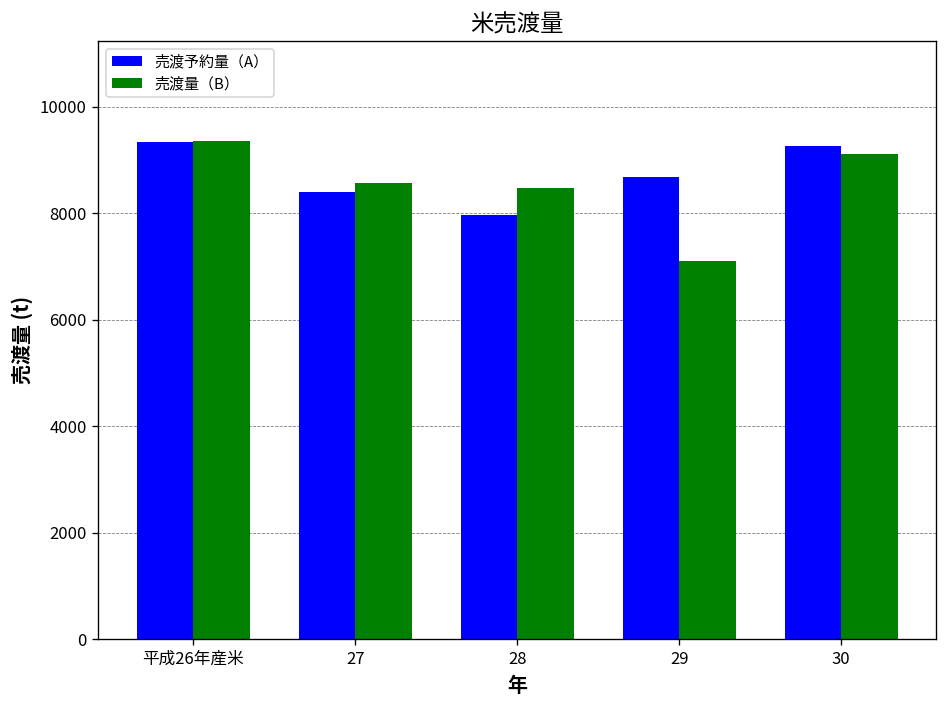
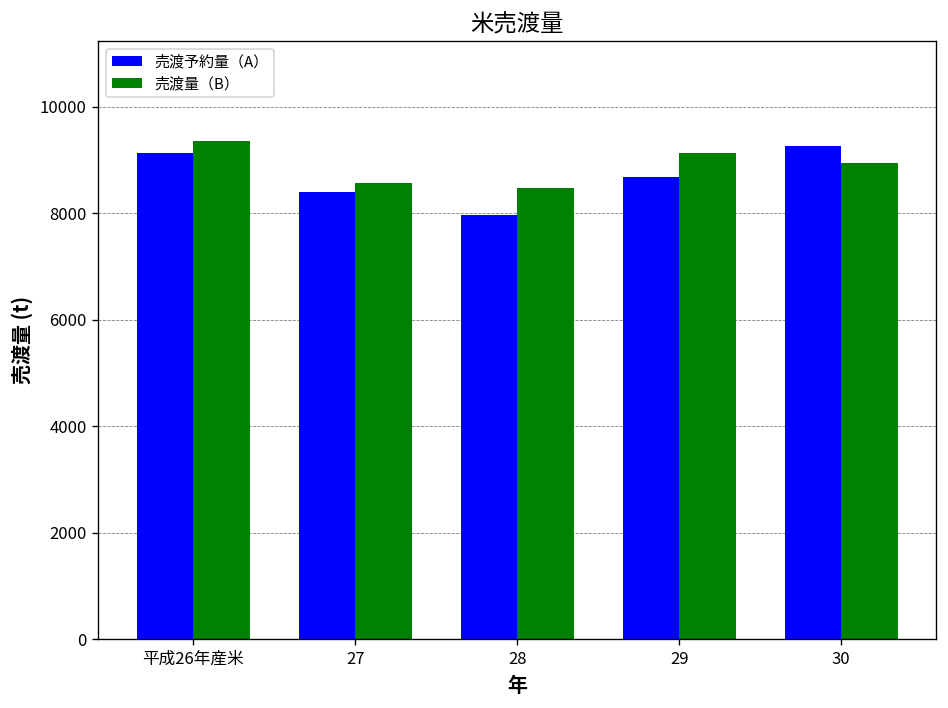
  {
    "売渡予約量（A）": {
-     "平成26年産米": 9300,
+     "平成26年産米": 9100,
      "27": 8400,
      "28": 8000,
      "29": 8700,
      "30": 9300
    },
    "売渡量（B）": {
      "平成26年産米": 9400,
      "27": 8600,
      "28": 8500,
-     "29": 7100,
-     "30": 9100
+     "29": 9100,
+     "30": 8900
    }
  }
